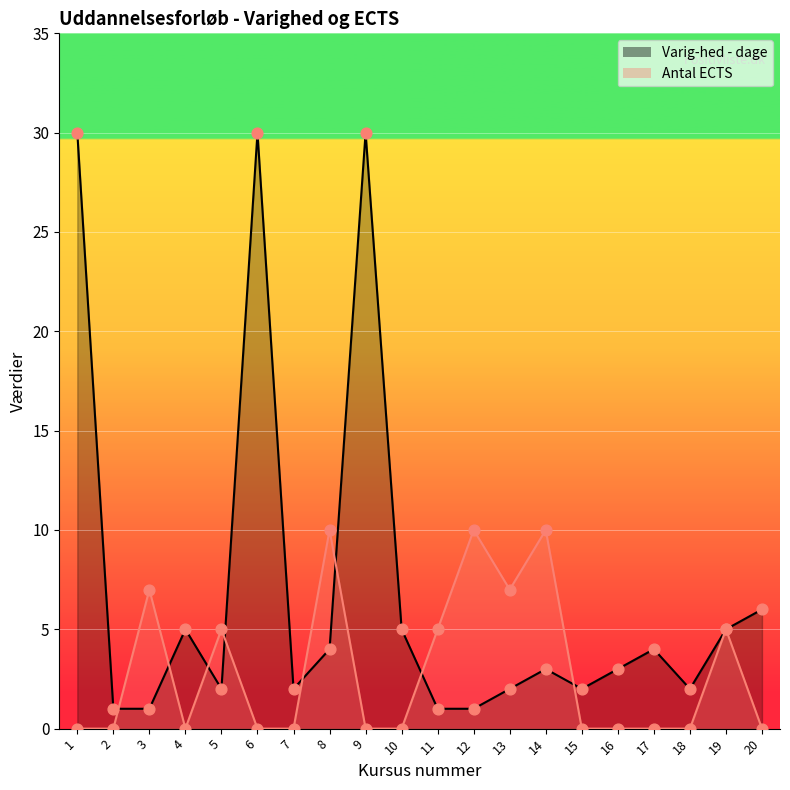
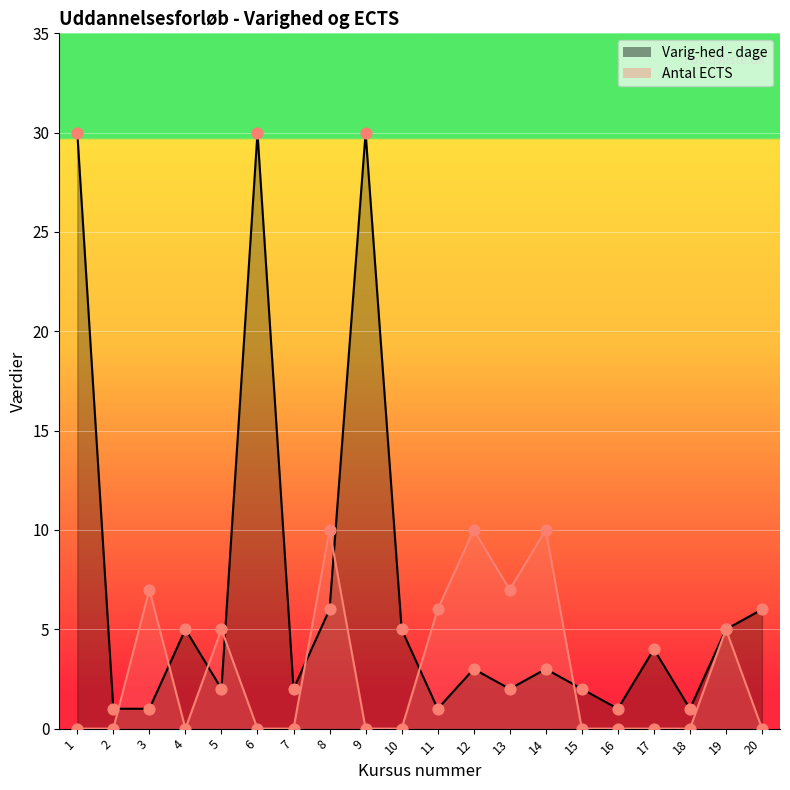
  {
    "Varig-hed - dage": {
      "1": 30,
      "2": 1,
      "3": 1,
      "4": 5,
      "5": 2,
      "6": 30,
      "7": 2,
-     "8": 4,
+     "8": 6,
      "9": 30,
      "10": 5,
      "11": 1,
-     "12": 1,
+     "12": 3,
      "13": 2,
      "14": 3,
      "15": 2,
-     "16": 3,
+     "16": 1,
      "17": 4,
-     "18": 2,
+     "18": 1,
      "20": 6
    },
    "Antal ECTS": {
      "1": 0,
      "2": 0,
      "3": 7,
      "4": 0,
      "5": 5,
      "6": 0,
      "7": 0,
      "8": 10,
      "9": 0,
      "10": 0,
-     "11": 5,
+     "11": 6,
      "12": 10,
      "13": 7,
      "14": 10,
      "15": 0,
      "16": 0,
      "17": 0,
      "18": 0,
      "20": 0
    }
  }
